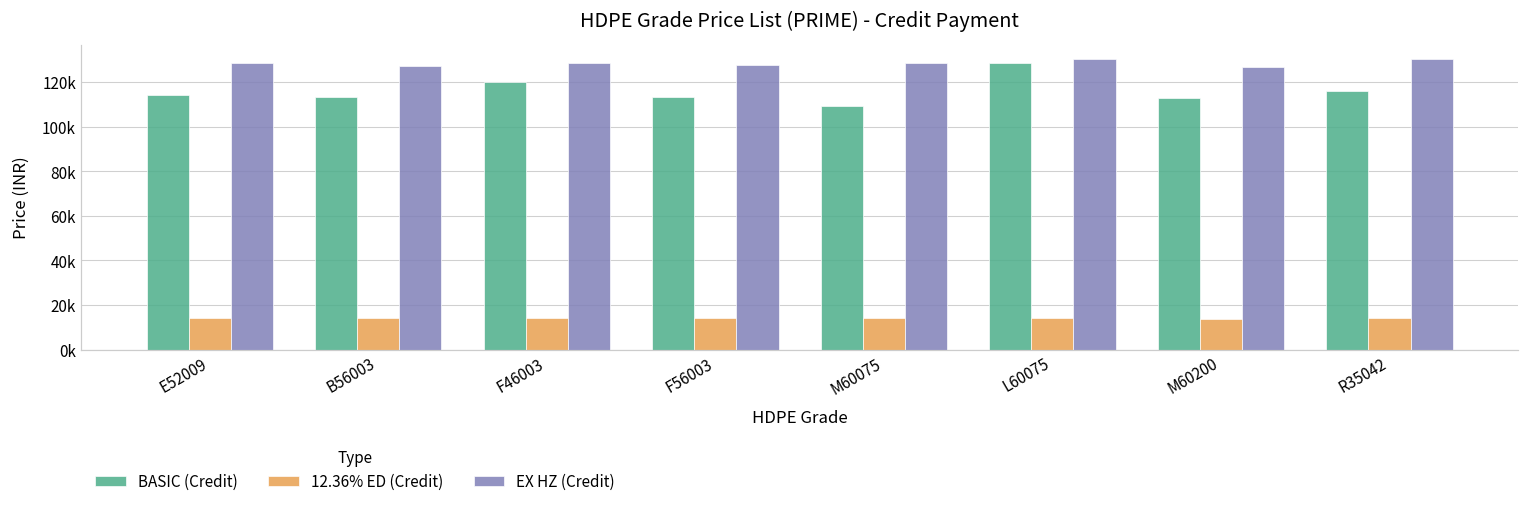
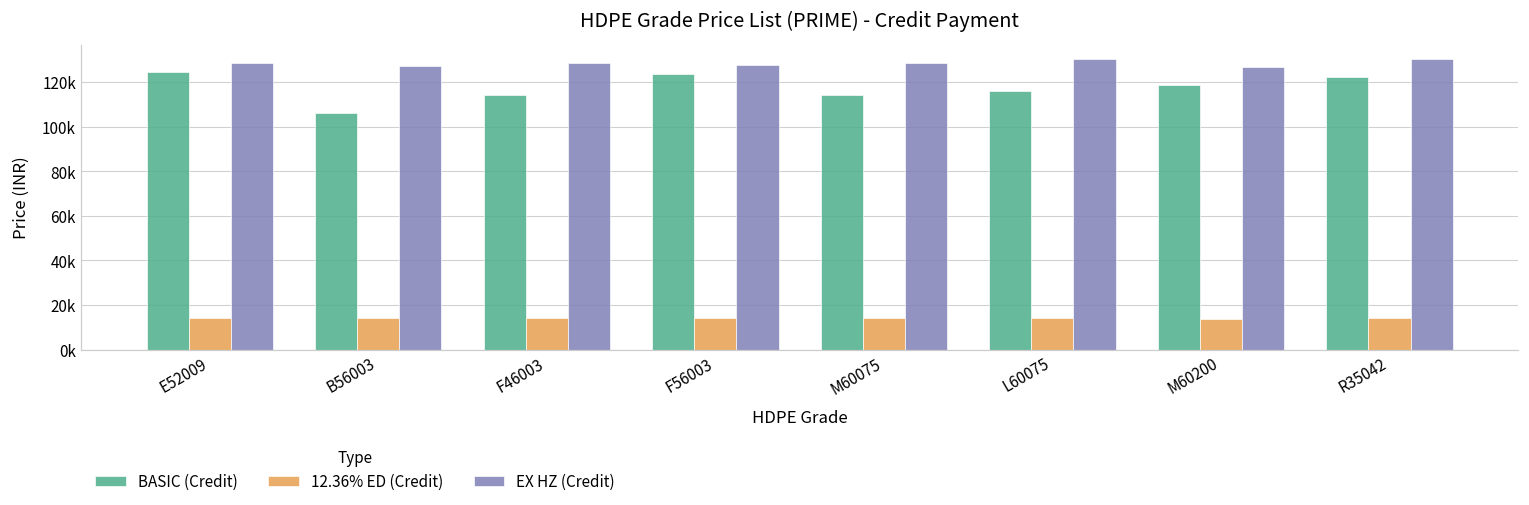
  {
    "BASIC (Credit)": {
-     "E52009": 114000,
-     "B56003": 113000,
-     "F46003": 120000,
-     "F56003": 113000,
-     "M60075": 109000,
-     "L60075": 128000,
-     "M60200": 113000,
-     "R35042": 116000
+     "E52009": 125000,
+     "B56003": 106000,
+     "F46003": 114000,
+     "F56003": 123000,
+     "M60075": 114000,
+     "L60075": 116000,
+     "M60200": 119000,
+     "R35042": 122000
    },
    "12.36% ED (Credit)": {
      "E52009": 14000,
      "B56003": 14000,
      "F46003": 14000,
      "F56003": 14000,
      "M60075": 14000,
      "L60075": 14000,
      "M60200": 14000,
      "R35042": 14000
    },
    "EX HZ (Credit)": {
      "E52009": 128000,
      "B56003": 127000,
      "F46003": 128000,
      "F56003": 127000,
      "M60075": 128000,
      "L60075": 130000,
      "M60200": 127000,
      "R35042": 130000
    }
  }
